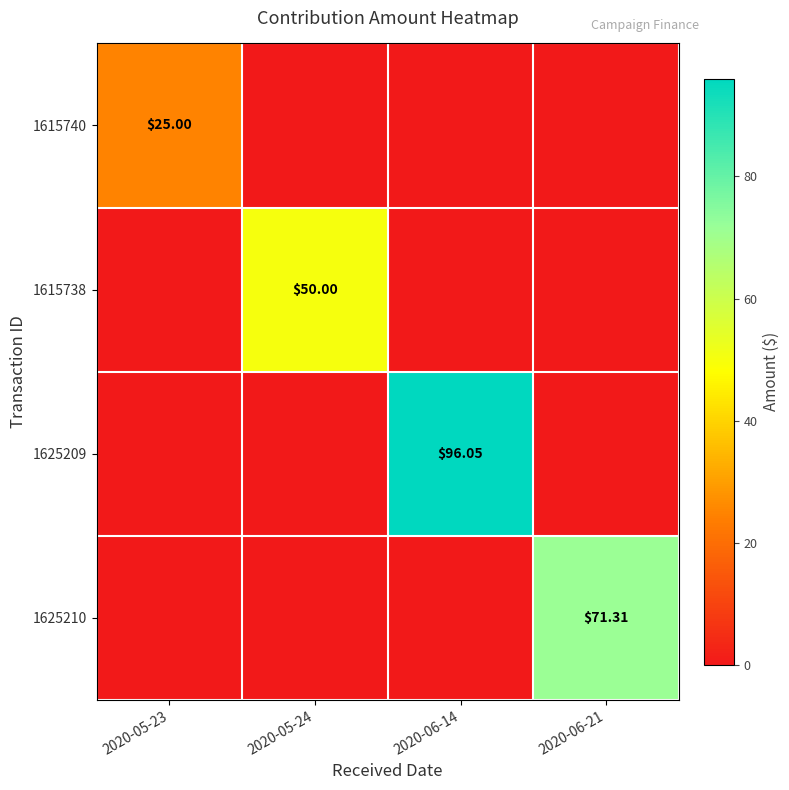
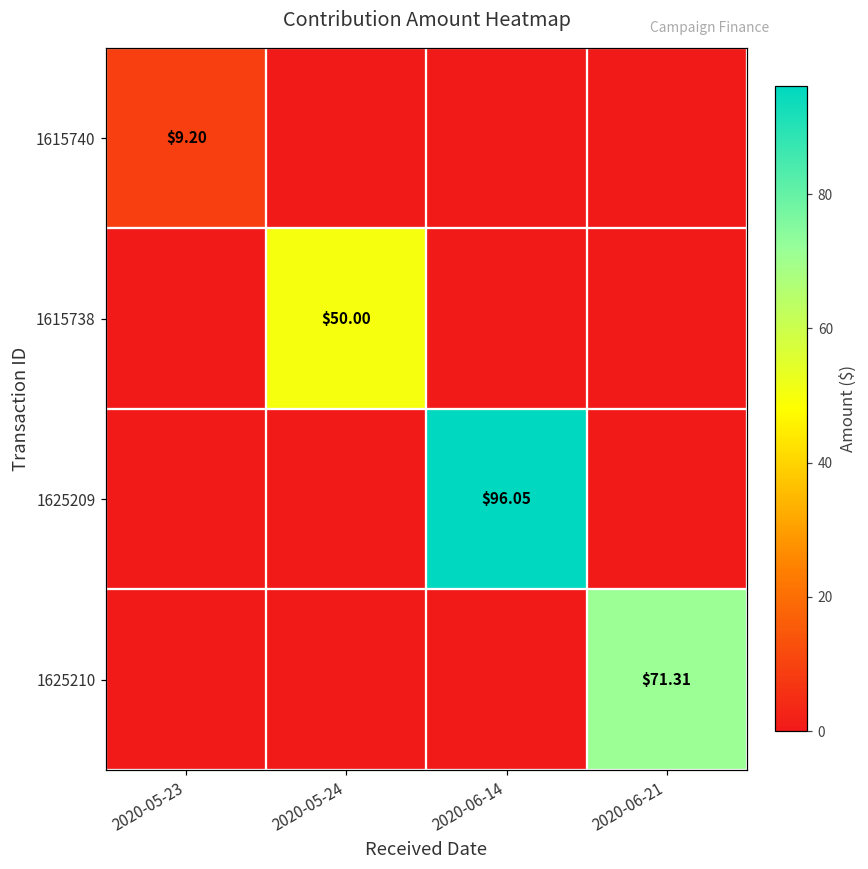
  {
    "1615740": {
-     "2020-05-23": "$25.00"
+     "2020-05-23": "$9.20"
    },
    "1615738": {
      "2020-05-24": "$50.00"
    },
    "1625209": {
      "2020-06-14": "$96.05"
    },
    "1625210": {
      "2020-06-21": "$71.31"
    }
  }
